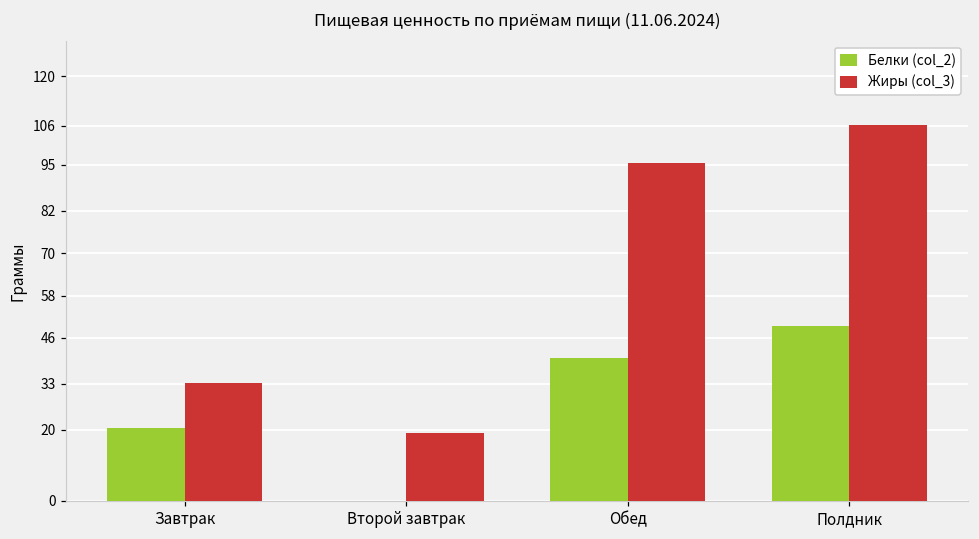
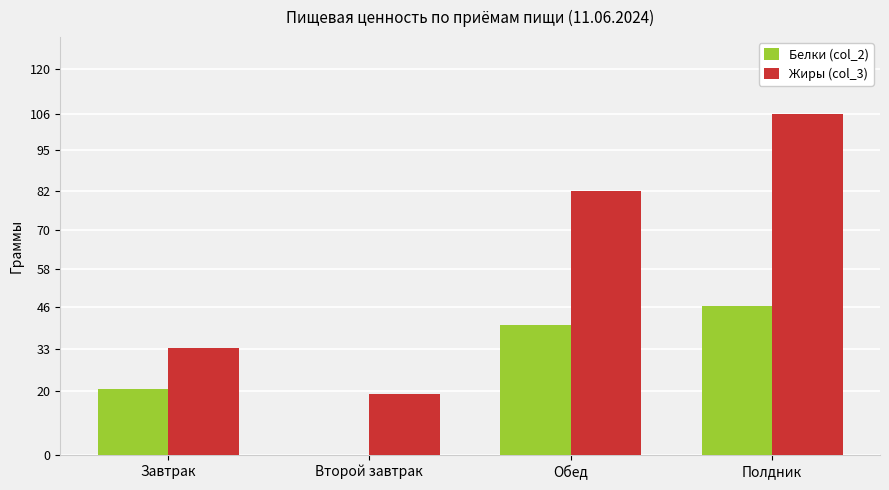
  {
    "Белки (col_2)": {
      "Завтрак": 21,
      "Второй завтрак": 0,
      "Обед": 40,
-     "Полдник": 49
+     "Полдник": 47
    },
    "Жиры (col_3)": {
      "Завтрак": 33,
      "Второй завтрак": 19,
-     "Обед": 96,
+     "Обед": 82,
      "Полдник": 106
    }
  }
